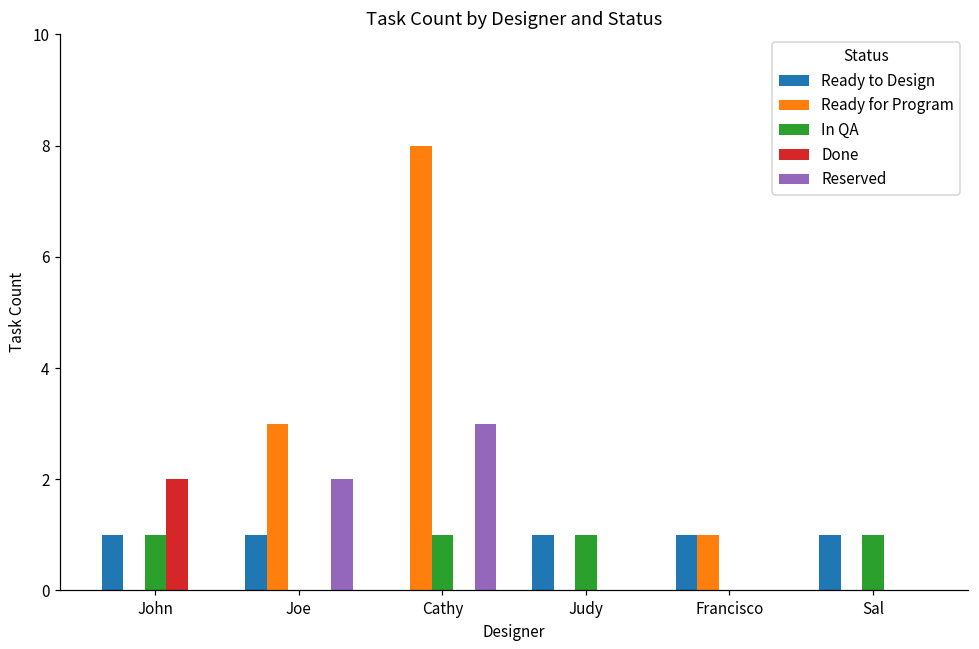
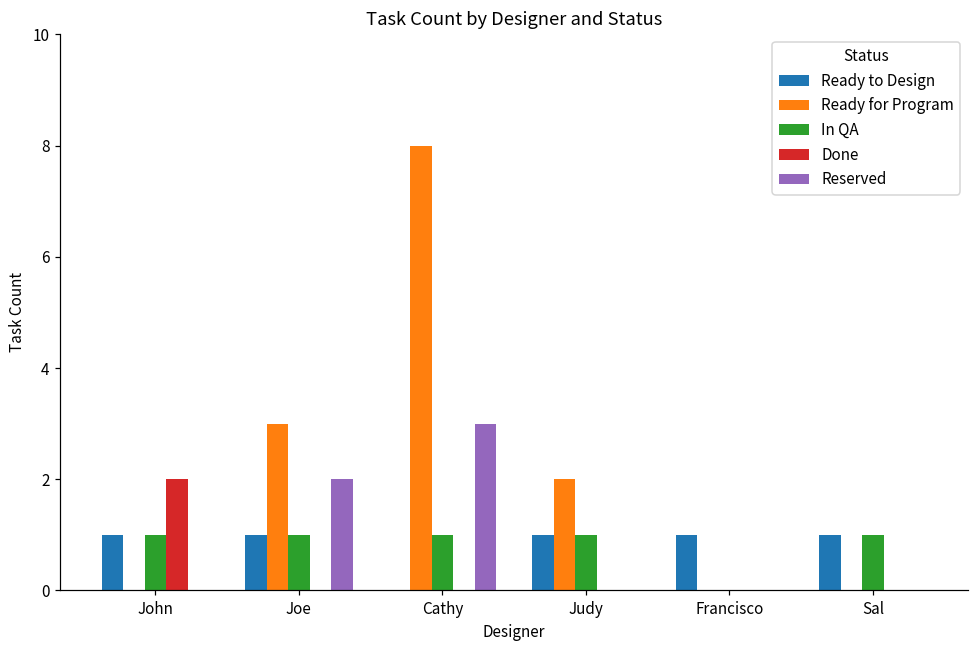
  {
    "Ready to Design": {
      "John": 1,
      "Joe": 1,
      "Cathy": 0,
      "Judy": 1,
      "Francisco": 1,
      "Sal": 1
    },
    "Ready for Program": {
      "John": 0,
      "Joe": 3,
      "Cathy": 8,
-     "Judy": 0,
-     "Francisco": 1,
+     "Judy": 2,
+     "Francisco": 0,
      "Sal": 0
    },
    "In QA": {
      "John": 1,
-     "Joe": 0,
+     "Joe": 1,
      "Cathy": 1,
      "Judy": 1,
      "Francisco": 0,
      "Sal": 1
    },
    "Done": {
      "John": 2,
      "Joe": 0,
      "Cathy": 0,
      "Judy": 0,
      "Francisco": 0,
      "Sal": 0
    },
    "Reserved": {
      "John": 0,
      "Joe": 2,
      "Cathy": 3,
      "Judy": 0,
      "Francisco": 0,
      "Sal": 0
    }
  }
